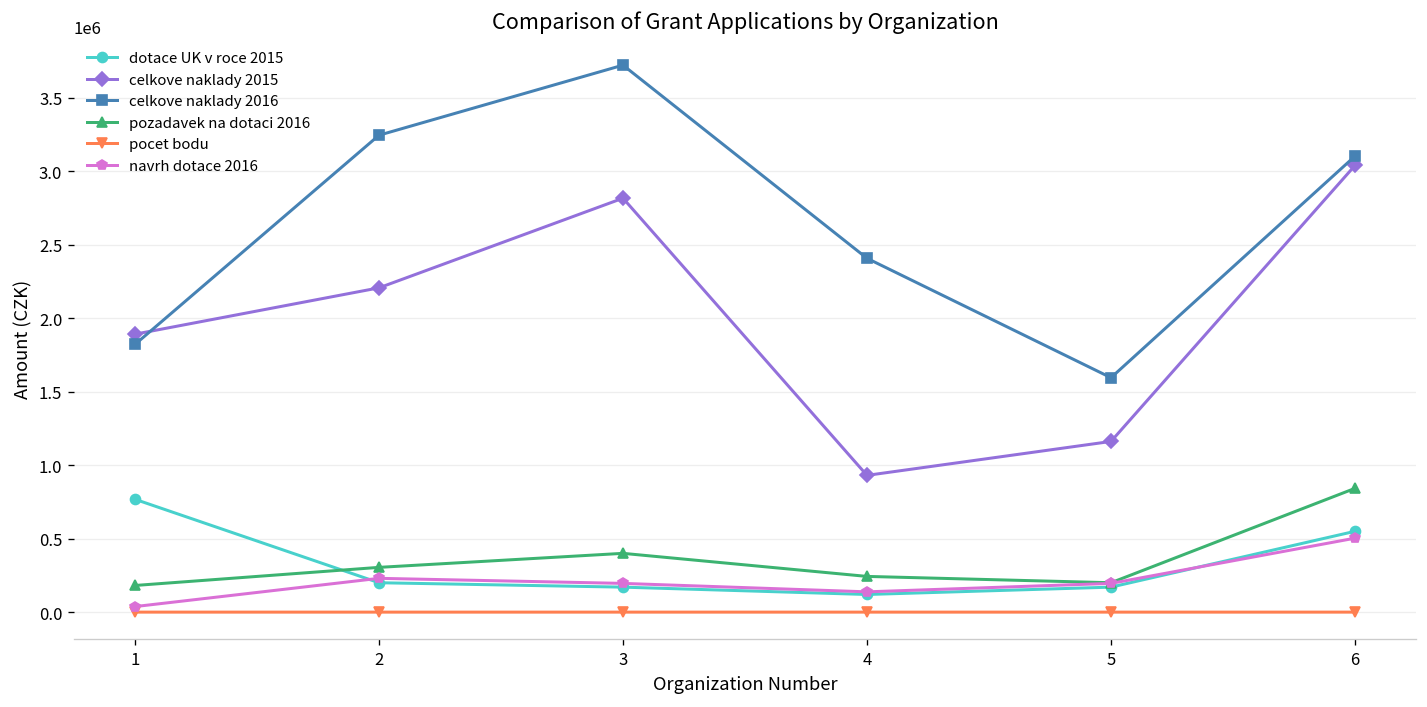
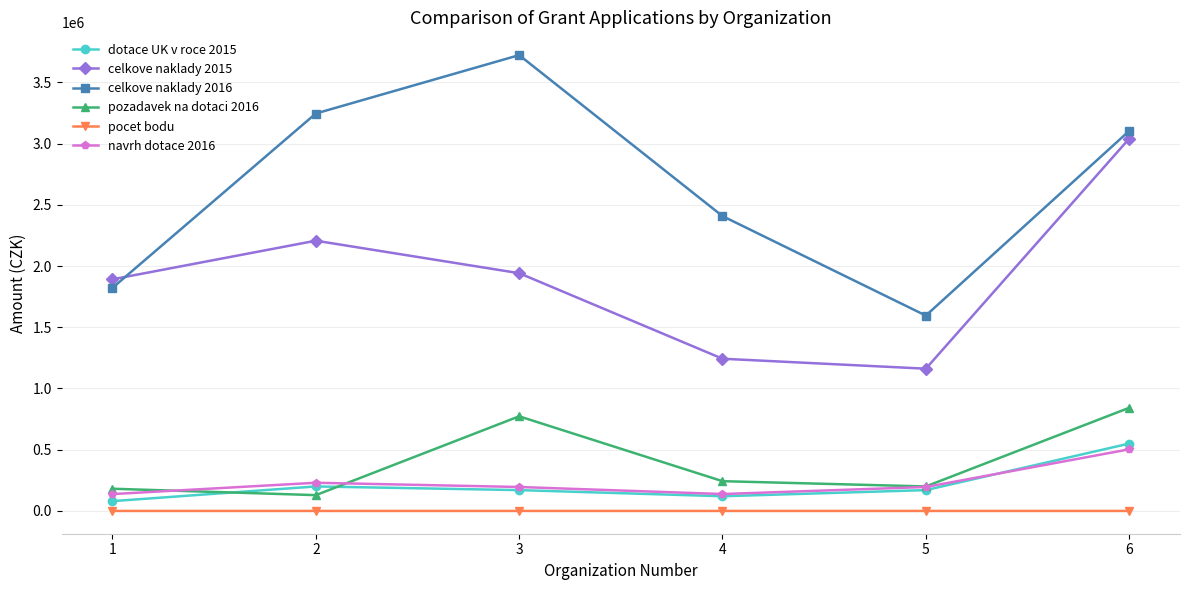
  {
    "dotace UK v roce 2015": {
-     "1": 770000,
+     "1": 80000,
      "2": 200000,
      "3": 170000,
      "5": 170000,
      "6": 550000
    },
    "celkove naklady 2015": {
      "1": 1890000,
      "2": 2210000,
-     "3": 2820000,
-     "4": 930000,
+     "3": 1940000,
+     "4": 1240000,
      "5": 1160000,
      "6": 3040000
    },
    "celkove naklady 2016": {
      "1": 1820000,
      "2": 3250000,
      "3": 3720000,
      "4": 2410000,
      "5": 1600000,
      "6": 3100000
    },
    "pozadavek na dotaci 2016": {
      "1": 180000,
-     "2": 300000,
-     "3": 400000,
+     "2": 130000,
+     "3": 770000,
      "4": 240000,
      "6": 840000
    },
    "pocet bodu": {
      "1": 0,
      "2": 0,
      "3": 0,
      "4": 0,
      "5": 0,
      "6": 0
    },
    "navrh dotace 2016": {
-     "1": 40000,
+     "1": 140000,
      "2": 230000,
      "3": 200000,
      "6": 500000
    }
  }
